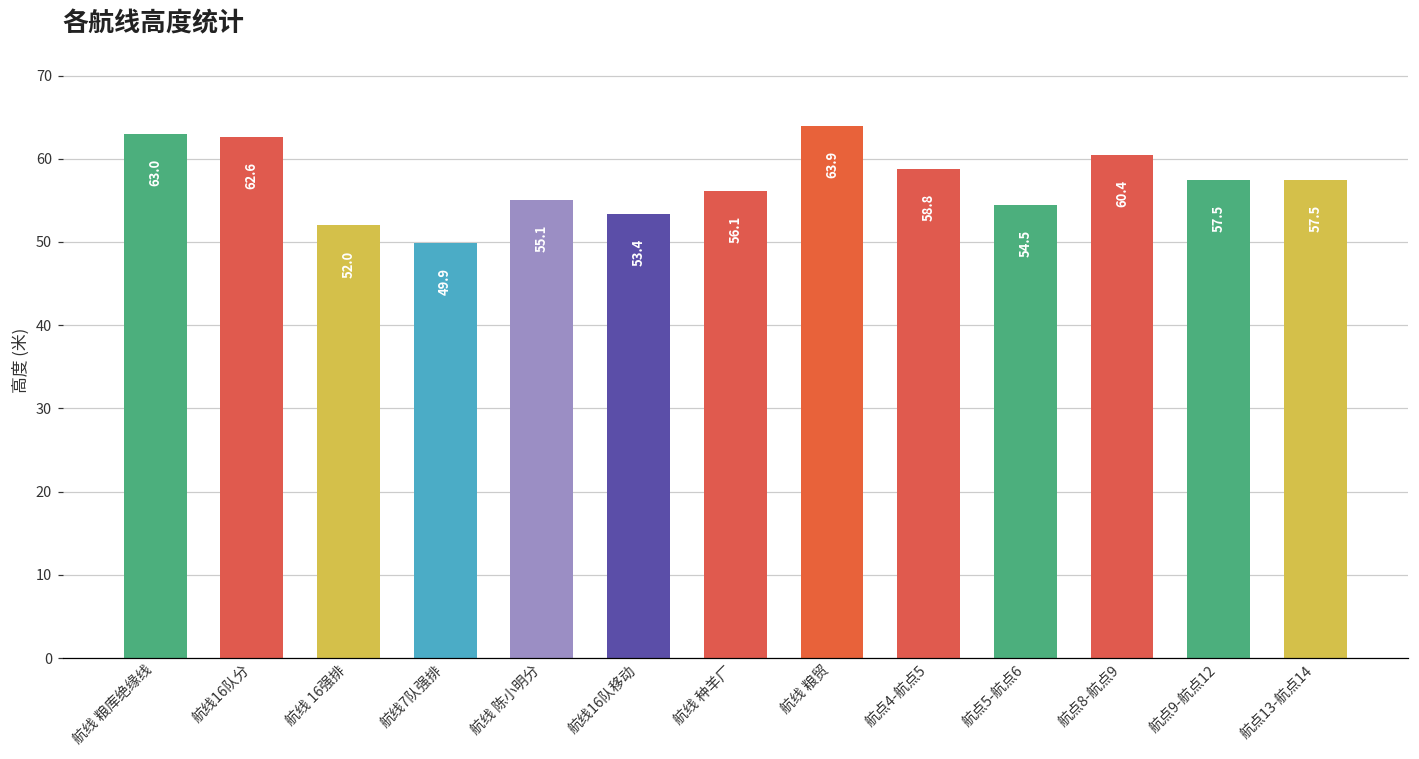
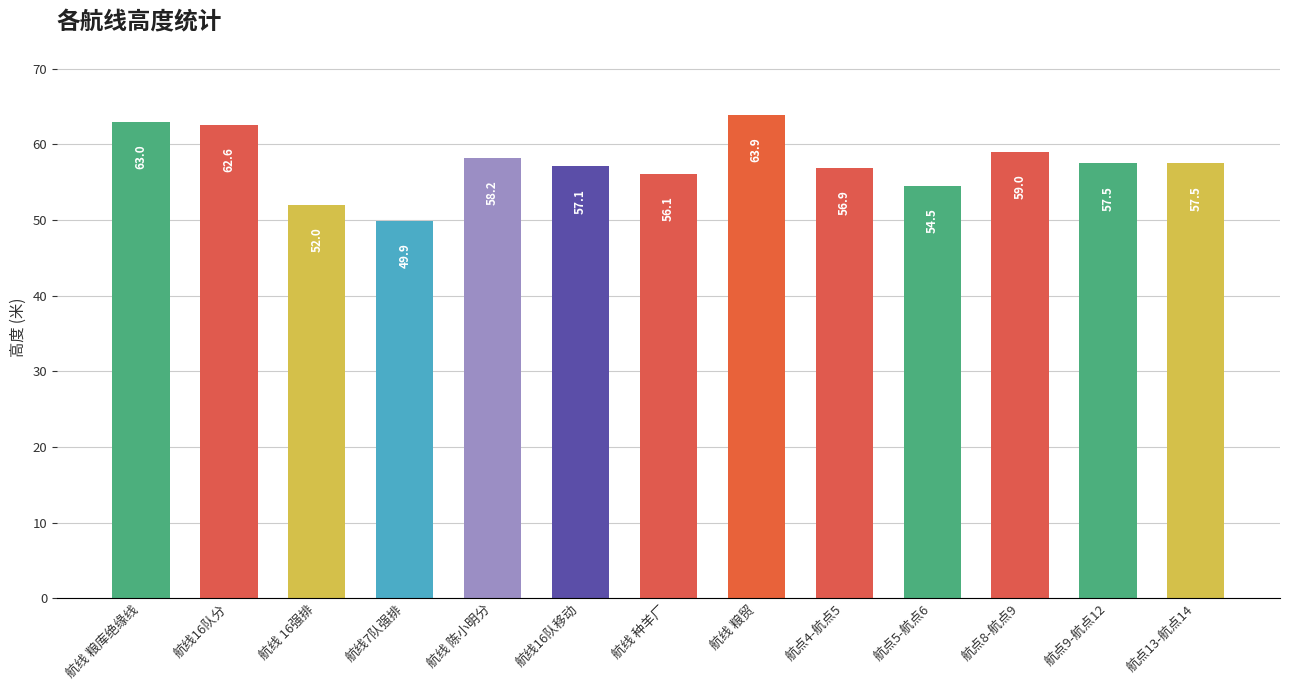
  {
    "航线 粮库绝缘线": 63.0,
    "航线16队分": 62.6,
    "航线 16强排": 52.0,
    "航线7队强排": 49.9,
-   "航线 陈小明分": 55.1,
-   "航线16队移动": 53.4,
+   "航线 陈小明分": 58.2,
+   "航线16队移动": 57.1,
    "航线 种羊厂": 56.1,
    "航线 粮贸": 63.9,
-   "航点4-航点5": 58.8,
+   "航点4-航点5": 56.9,
    "航点5-航点6": 54.5,
-   "航点8-航点9": 60.4,
+   "航点8-航点9": 59.0,
    "航点9-航点12": 57.5,
    "航点13-航点14": 57.5
  }
